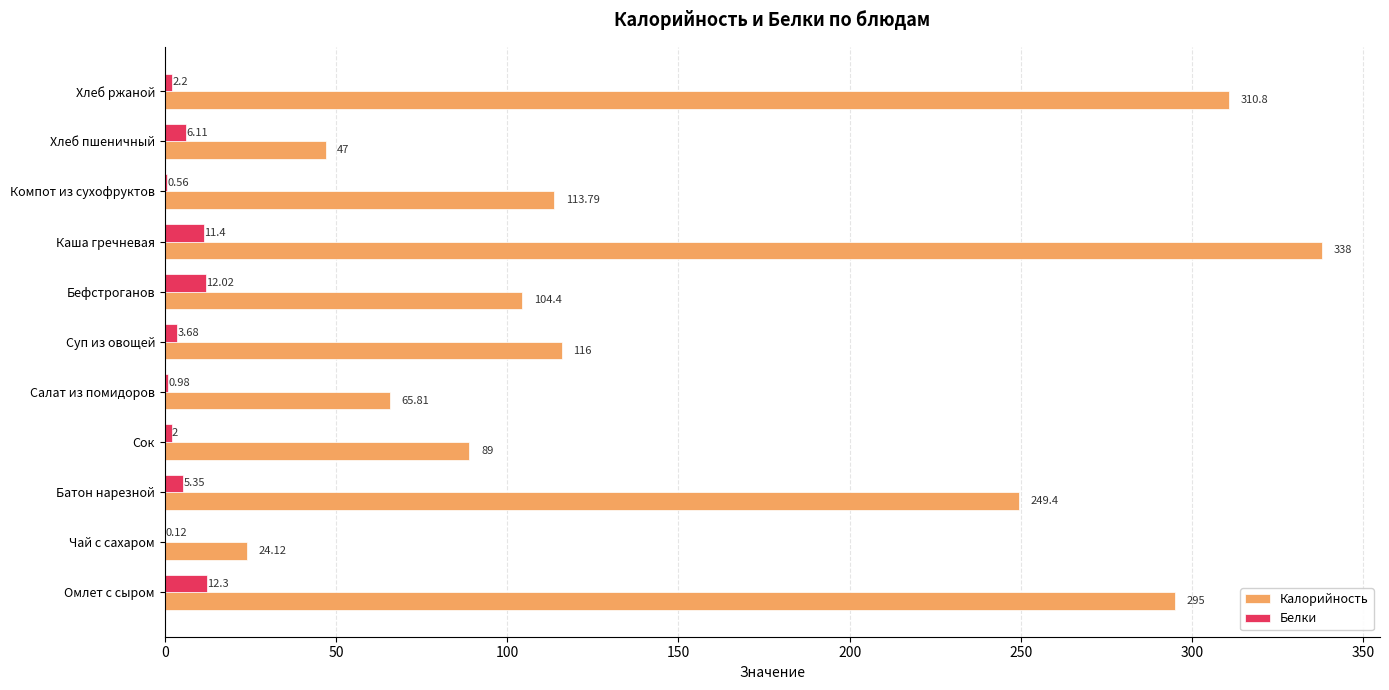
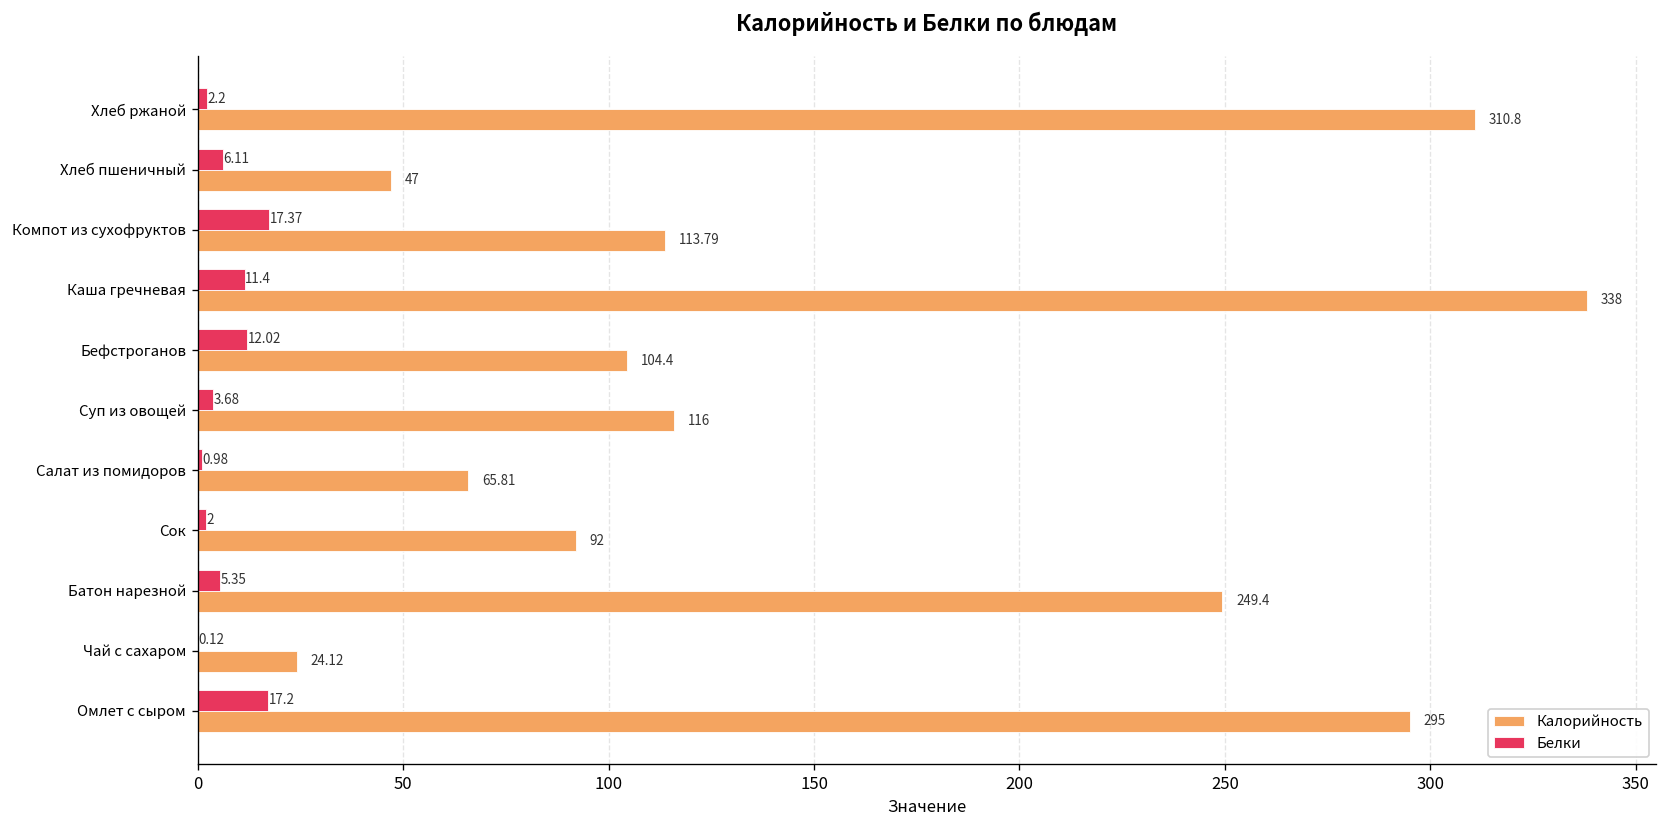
  {
    "Калорийность": {
      "Хлеб ржаной": 310.8,
      "Хлеб пшеничный": 47,
      "Компот из сухофруктов": 113.79,
      "Каша гречневая": 338,
      "Бефстроганов": 104.4,
      "Суп из овощей": 116,
      "Салат из помидоров": 65.81,
-     "Сок": 89,
+     "Сок": 92,
      "Батон нарезной": 249.4,
      "Чай с сахаром": 24.12,
      "Омлет с сыром": 295
    },
    "Белки": {
      "Хлеб ржаной": 2.2,
      "Хлеб пшеничный": 6.11,
-     "Компот из сухофруктов": 0.56,
+     "Компот из сухофруктов": 17.37,
      "Каша гречневая": 11.4,
      "Бефстроганов": 12.02,
      "Суп из овощей": 3.68,
      "Салат из помидоров": 0.98,
      "Сок": 2,
      "Батон нарезной": 5.35,
      "Чай с сахаром": 0.12,
-     "Омлет с сыром": 12.3
+     "Омлет с сыром": 17.2
    }
  }
